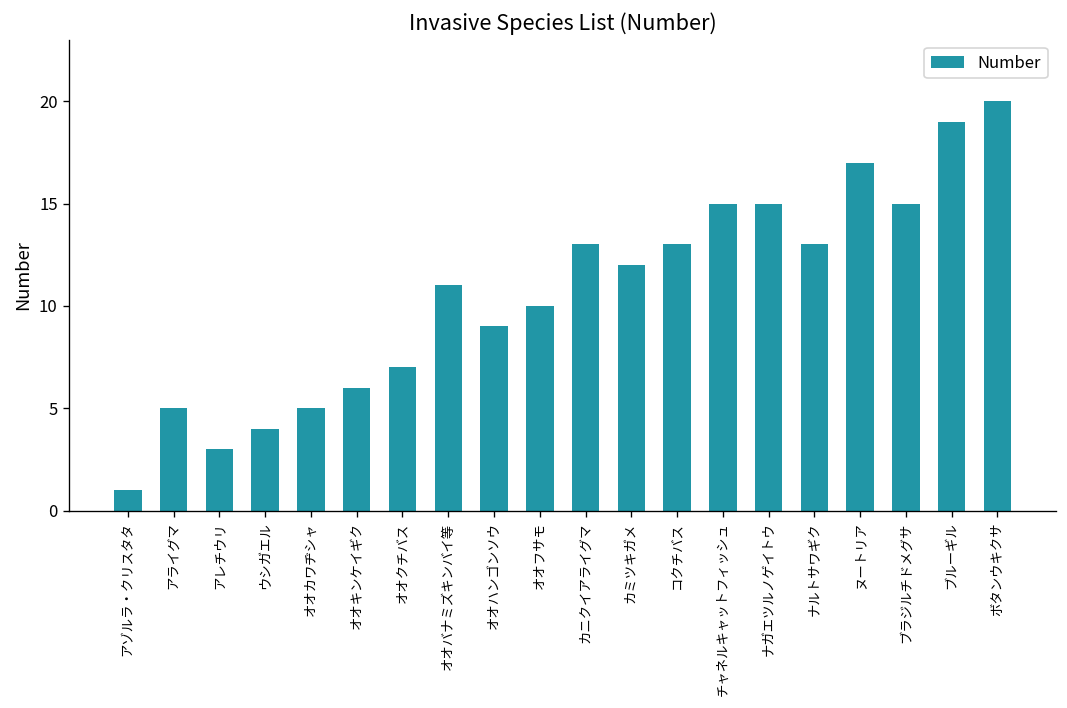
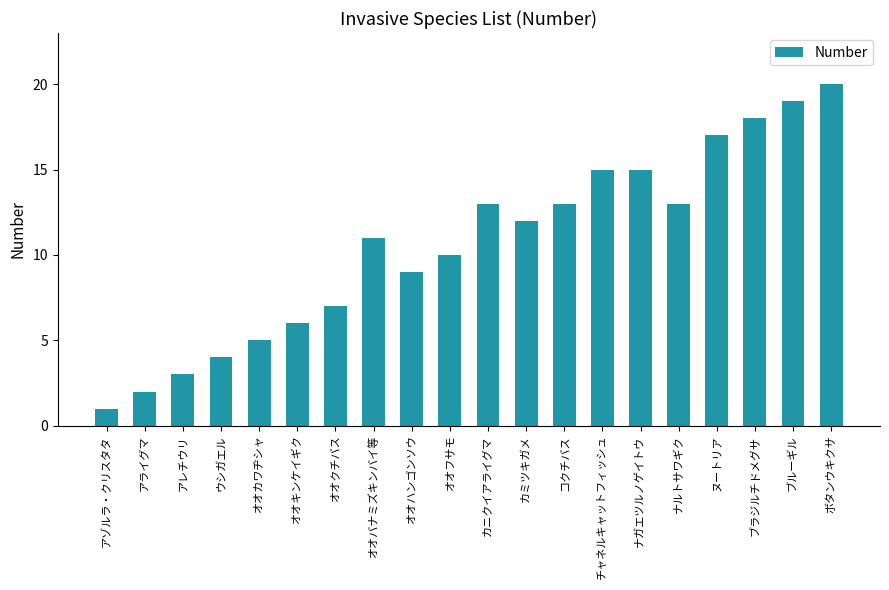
  {
    "アゾルラ・クリスタタ": 1,
-   "アライグマ": 5,
+   "アライグマ": 2,
    "アレチウリ": 3,
    "ウシガエル": 4,
    "オオカワヂシャ": 5,
    "オオキンケイギク": 6,
    "オオクチバス": 7,
    "オオバナミズキンバイ等": 11,
    "オオハンゴンソウ": 9,
    "オオフサモ": 10,
    "カニクイアライグマ": 13,
    "カミツキガメ": 12,
    "コクチバス": 13,
    "チャネルキャットフィッシュ": 15,
    "ナガエツルノゲイトウ": 15,
    "ナルトサワギク": 13,
    "ヌートリア": 17,
-   "ブラジルチドメグサ": 15,
+   "ブラジルチドメグサ": 18,
    "ブルーギル": 19,
    "ボタンウキクサ": 20
  }
